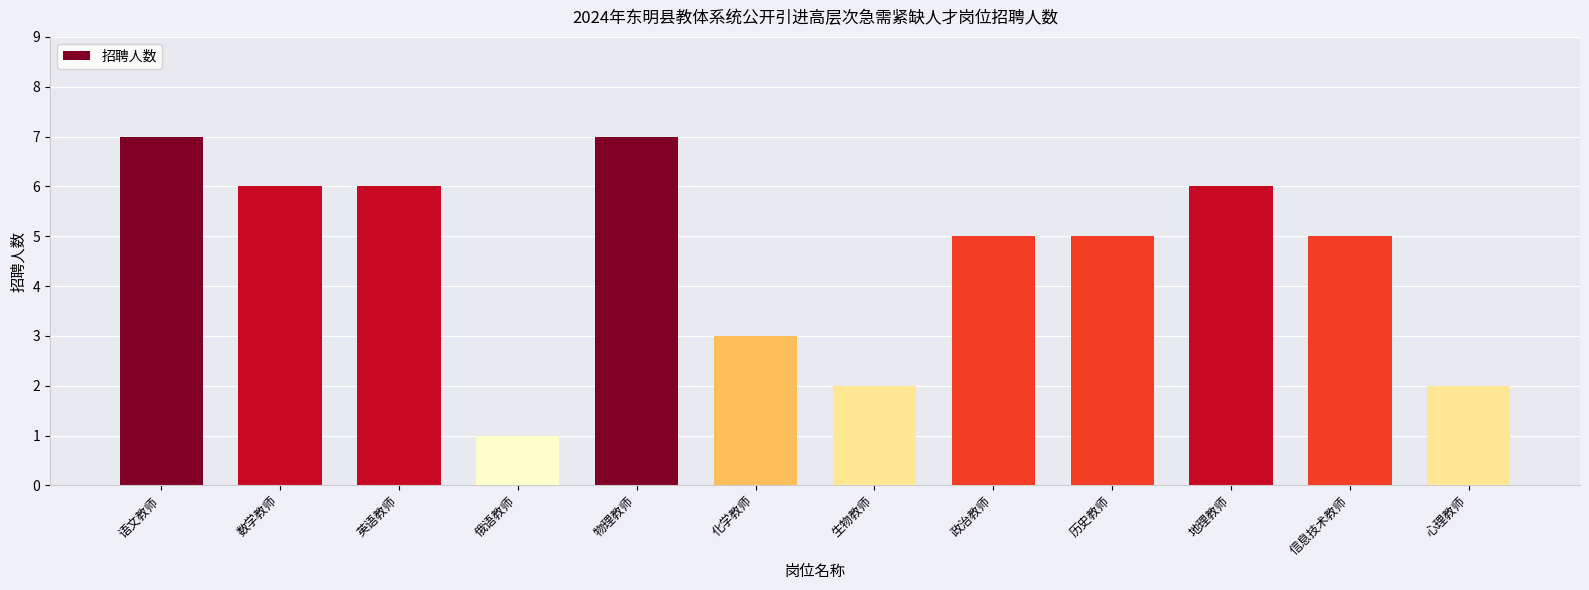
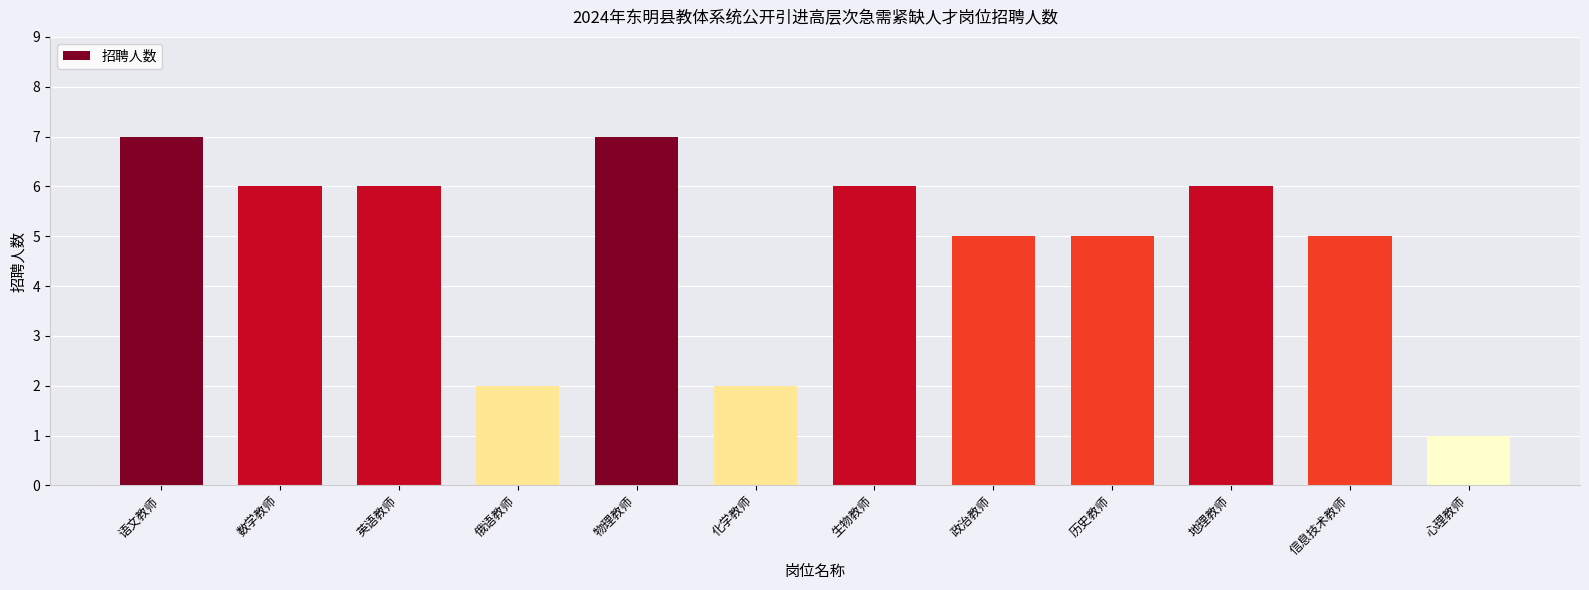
  {
    "语文教师": 7,
    "数学教师": 6,
    "英语教师": 6,
-   "俄语教师": 1,
+   "俄语教师": 2,
    "物理教师": 7,
-   "化学教师": 3,
-   "生物教师": 2,
+   "化学教师": 2,
+   "生物教师": 6,
    "政治教师": 5,
    "历史教师": 5,
    "地理教师": 6,
    "信息技术教师": 5,
-   "心理教师": 2
+   "心理教师": 1
  }
